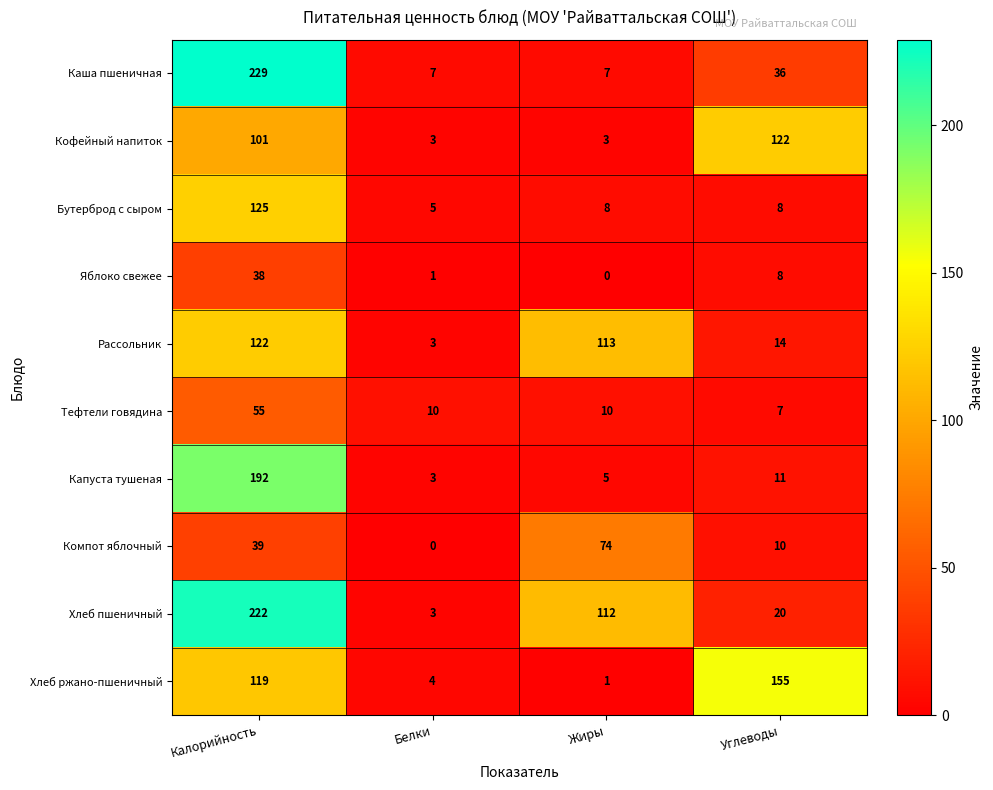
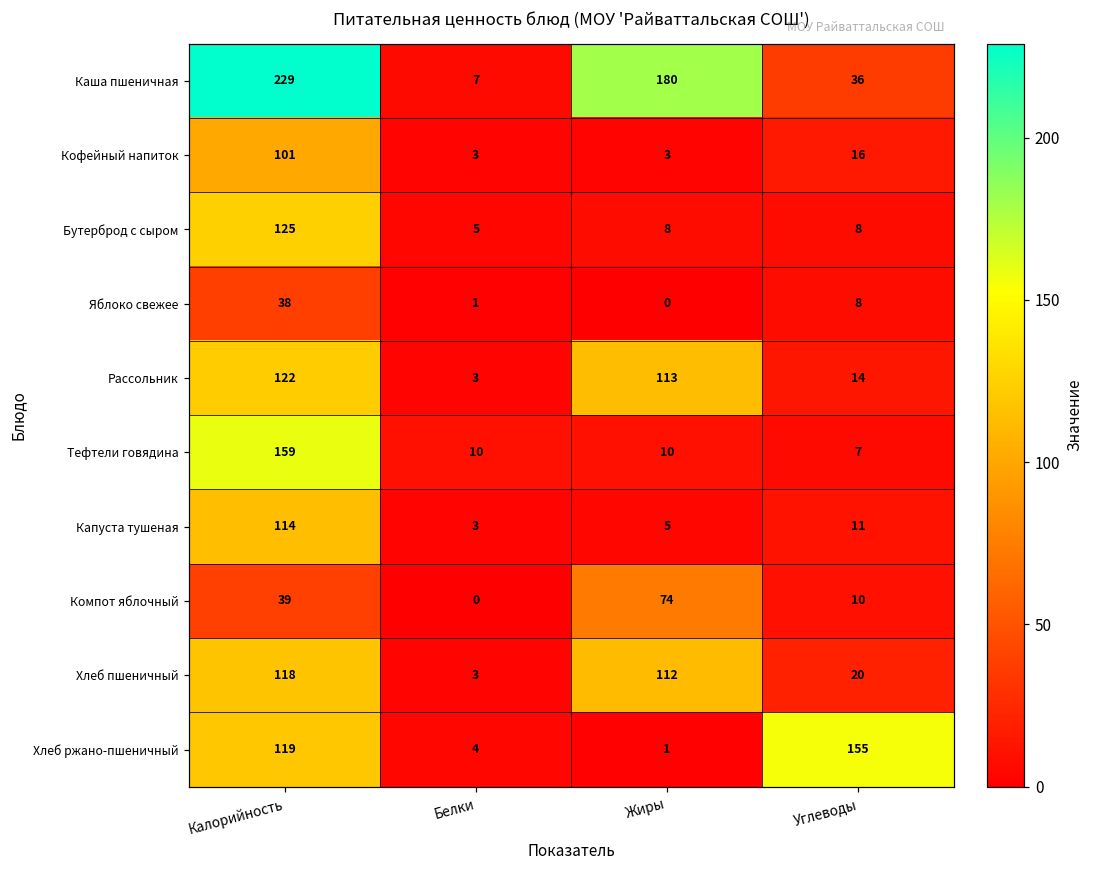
  {
    "Каша пшеничная": {
      "Калорийность": 229,
      "Белки": 7,
-     "Жиры": 7,
+     "Жиры": 180,
      "Углеводы": 36
    },
    "Кофейный напиток": {
      "Калорийность": 101,
      "Белки": 3,
      "Жиры": 3,
-     "Углеводы": 122
+     "Углеводы": 16
    },
    "Бутерброд с сыром": {
      "Калорийность": 125,
      "Белки": 5,
      "Жиры": 8,
      "Углеводы": 8
    },
    "Яблоко свежее": {
      "Калорийность": 38,
      "Белки": 1,
      "Жиры": 0,
      "Углеводы": 8
    },
    "Рассольник": {
      "Калорийность": 122,
      "Белки": 3,
      "Жиры": 113,
      "Углеводы": 14
    },
    "Тефтели говядина": {
-     "Калорийность": 55,
+     "Калорийность": 159,
      "Белки": 10,
      "Жиры": 10,
      "Углеводы": 7
    },
    "Капуста тушеная": {
-     "Калорийность": 192,
+     "Калорийность": 114,
      "Белки": 3,
      "Жиры": 5,
      "Углеводы": 11
    },
    "Компот яблочный": {
      "Калорийность": 39,
      "Белки": 0,
      "Жиры": 74,
      "Углеводы": 10
    },
    "Хлеб пшеничный": {
-     "Калорийность": 222,
+     "Калорийность": 118,
      "Белки": 3,
      "Жиры": 112,
      "Углеводы": 20
    },
    "Хлеб ржано-пшеничный": {
      "Калорийность": 119,
      "Белки": 4,
      "Жиры": 1,
      "Углеводы": 155
    }
  }
